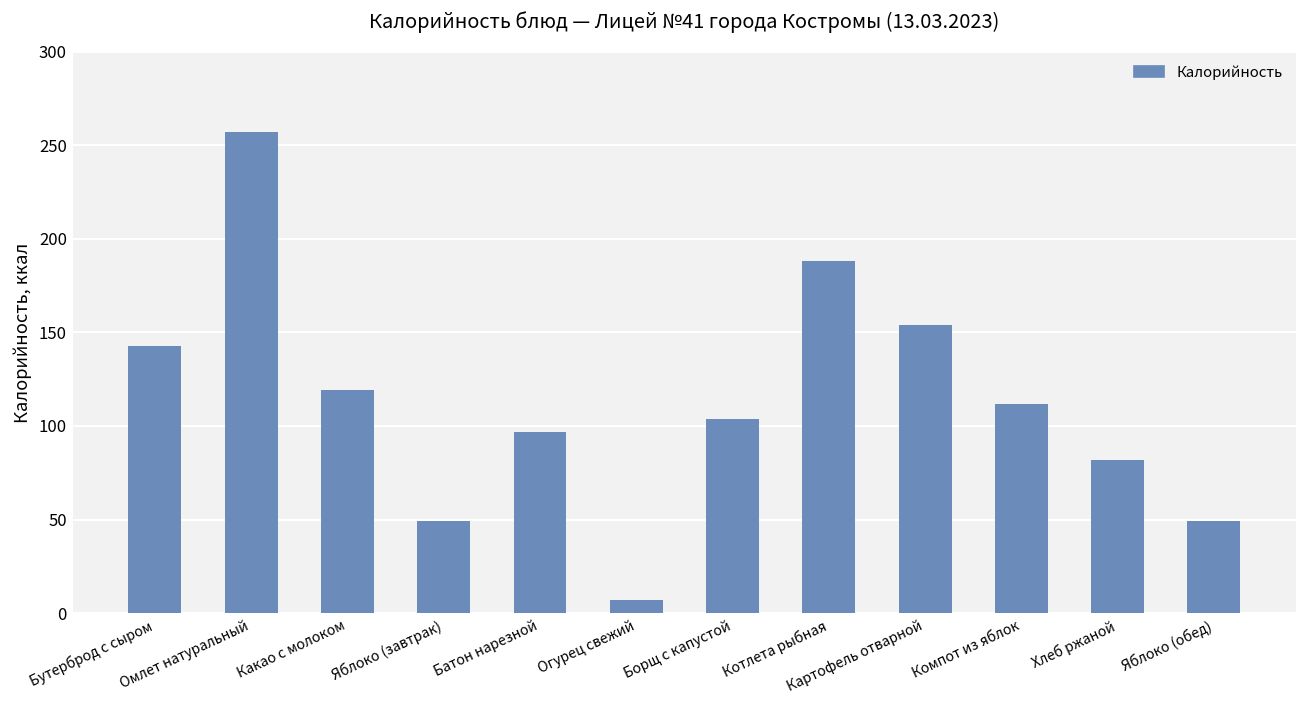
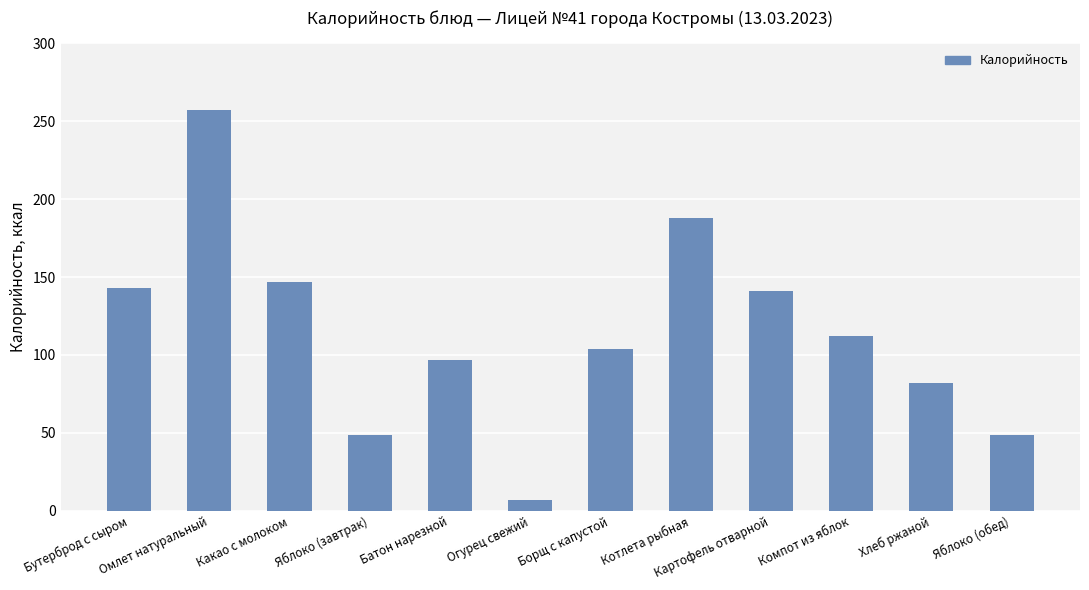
  {
    "Бутерброд с сыром": 143,
    "Омлет натуральный": 257,
-   "Какао с молоком": 119,
+   "Какао с молоком": 147,
    "Яблоко (завтрак)": 49,
    "Батон нарезной": 97,
    "Огурец свежий": 7,
    "Борщ с капустой": 104,
    "Котлета рыбная": 188,
-   "Картофель отварной": 154,
+   "Картофель отварной": 141,
    "Компот из яблок": 112,
    "Хлеб ржаной": 82,
    "Яблоко (обед)": 49
  }
